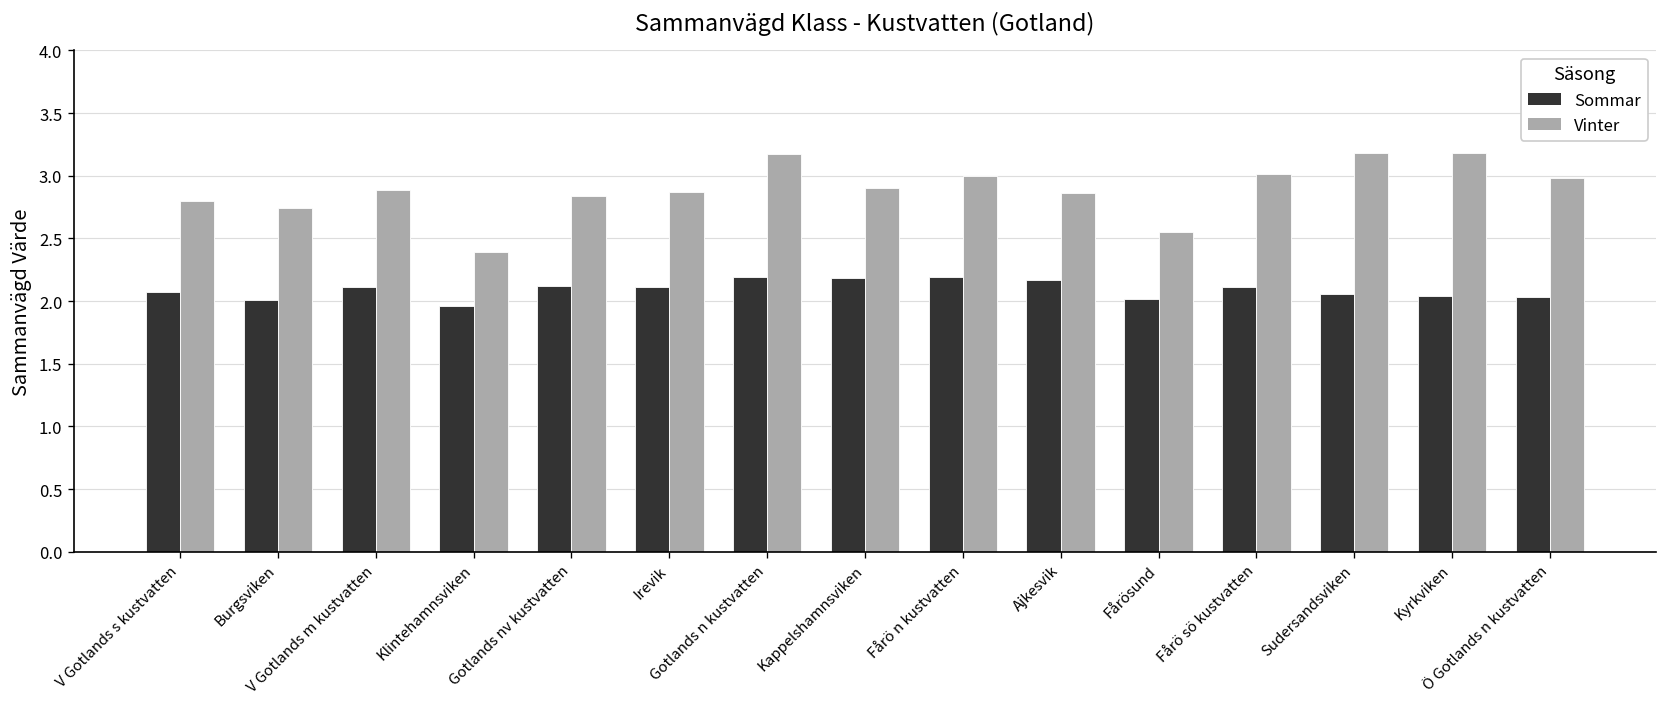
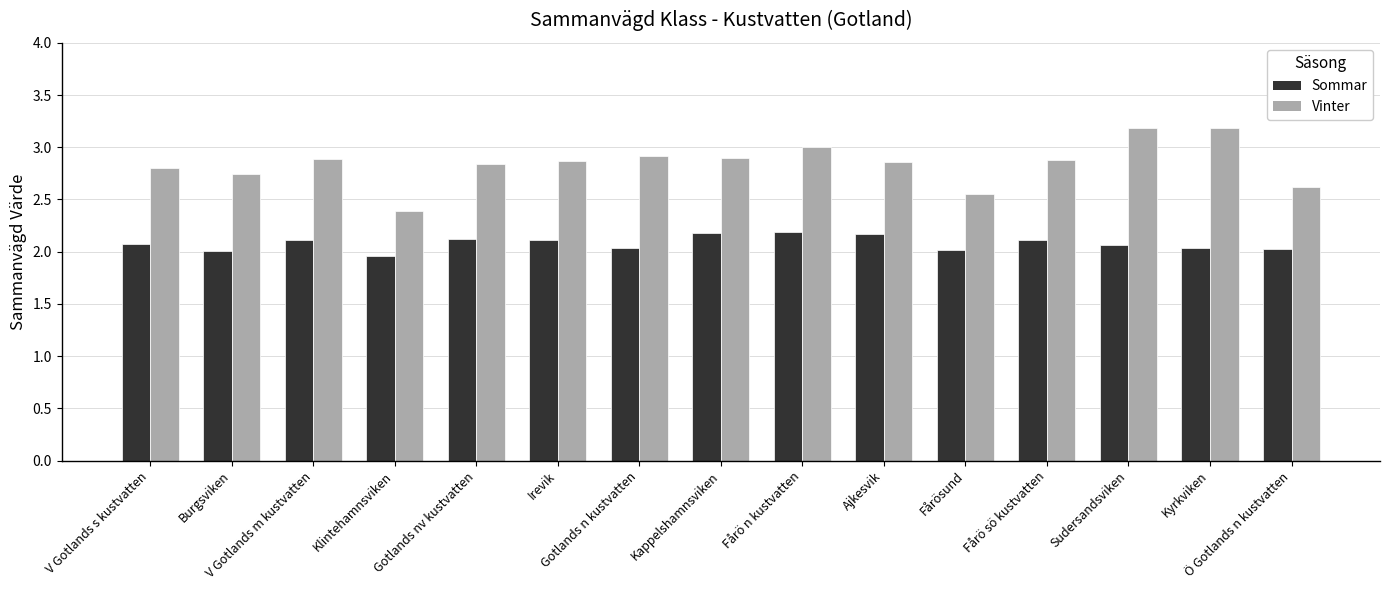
  {
    "Sommar": {
      "V Gotlands s kustvatten": 2.07,
      "Burgsviken": 2.01,
      "V Gotlands m kustvatten": 2.11,
      "Klintehamnsviken": 1.96,
      "Gotlands nv kustvatten": 2.12,
      "Irevik": 2.11,
-     "Gotlands n kustvatten": 2.19,
+     "Gotlands n kustvatten": 2.04,
      "Kappelshamnsviken": 2.18,
      "Fårö n kustvatten": 2.19,
      "Ajkesvik": 2.17,
      "Fårösund": 2.02,
      "Fårö sö kustvatten": 2.11,
      "Sudersandsviken": 2.06,
      "Kyrkviken": 2.04,
      "Ö Gotlands n kustvatten": 2.03
    },
    "Vinter": {
      "V Gotlands s kustvatten": 2.80,
      "Burgsviken": 2.74,
      "V Gotlands m kustvatten": 2.89,
      "Klintehamnsviken": 2.39,
      "Gotlands nv kustvatten": 2.84,
      "Irevik": 2.87,
-     "Gotlands n kustvatten": 3.17,
+     "Gotlands n kustvatten": 2.92,
      "Kappelshamnsviken": 2.90,
      "Fårö n kustvatten": 3.00,
      "Ajkesvik": 2.86,
      "Fårösund": 2.55,
-     "Fårö sö kustvatten": 3.01,
+     "Fårö sö kustvatten": 2.88,
      "Sudersandsviken": 3.18,
      "Kyrkviken": 3.18,
-     "Ö Gotlands n kustvatten": 2.98
+     "Ö Gotlands n kustvatten": 2.62
    }
  }
